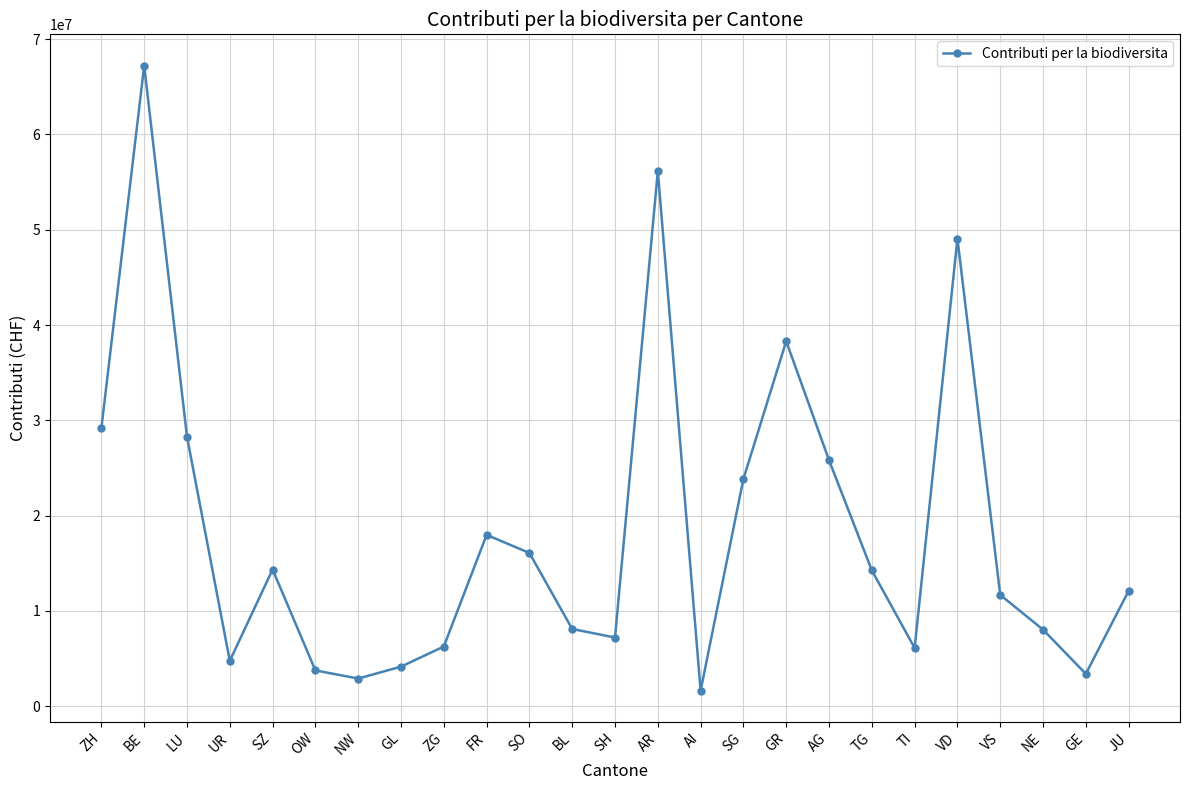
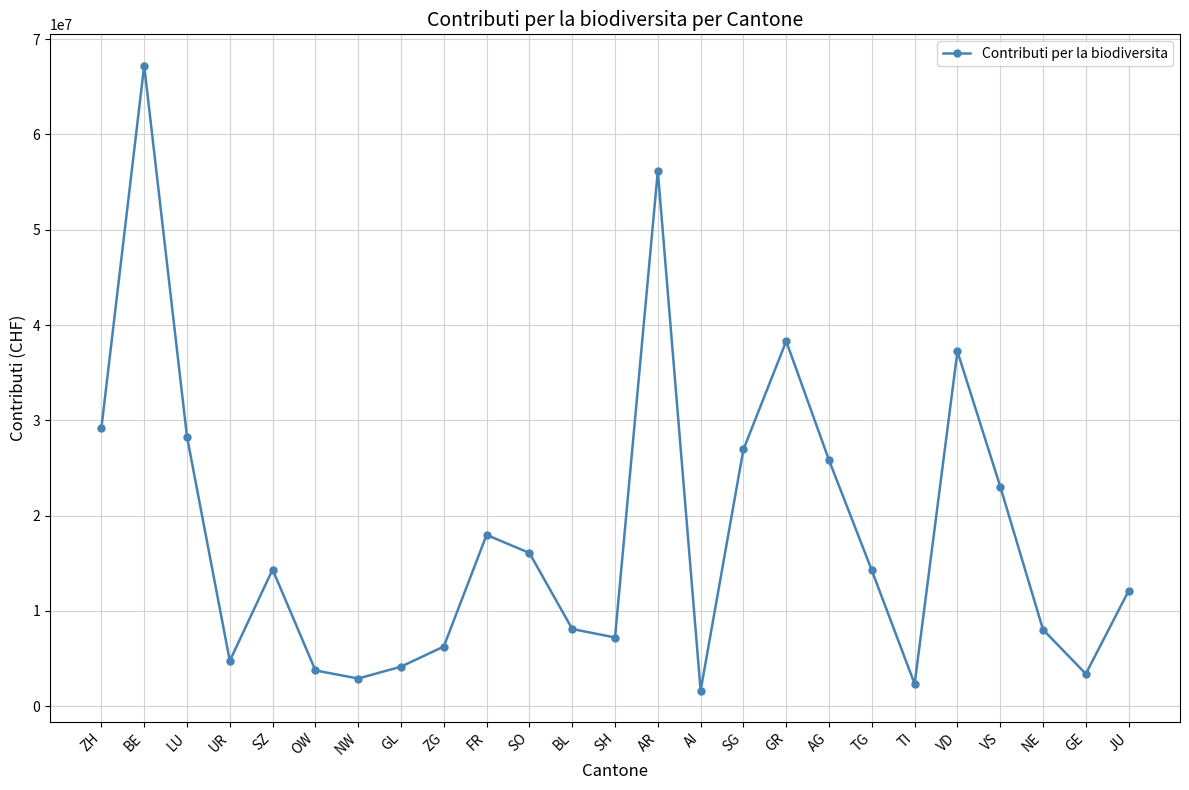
  {
    "ZH": 29000000,
    "BE": 67000000,
    "LU": 28000000,
    "UR": 5000000,
    "SZ": 14000000,
    "OW": 4000000,
    "NW": 3000000,
    "GL": 4000000,
    "ZG": 6000000,
    "FR": 18000000,
    "SO": 16000000,
    "BL": 8000000,
    "SH": 7000000,
    "AR": 56000000,
    "AI": 2000000,
-   "SG": 24000000,
+   "SG": 27000000,
    "GR": 38000000,
    "AG": 26000000,
    "TG": 14000000,
-   "TI": 6000000,
-   "VD": 49000000,
-   "VS": 12000000,
+   "TI": 2000000,
+   "VD": 37000000,
+   "VS": 23000000,
    "NE": 8000000,
    "GE": 3000000,
    "JU": 12000000
  }
